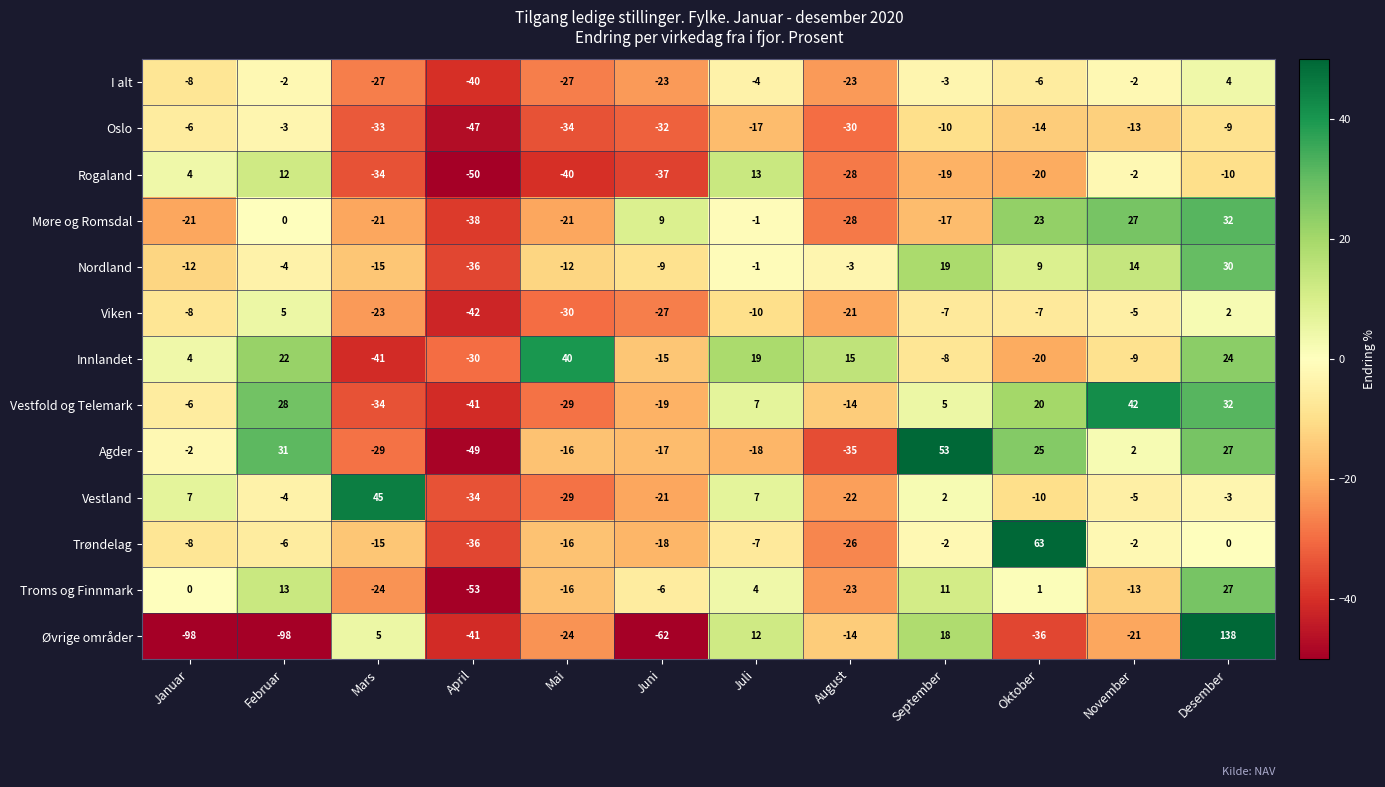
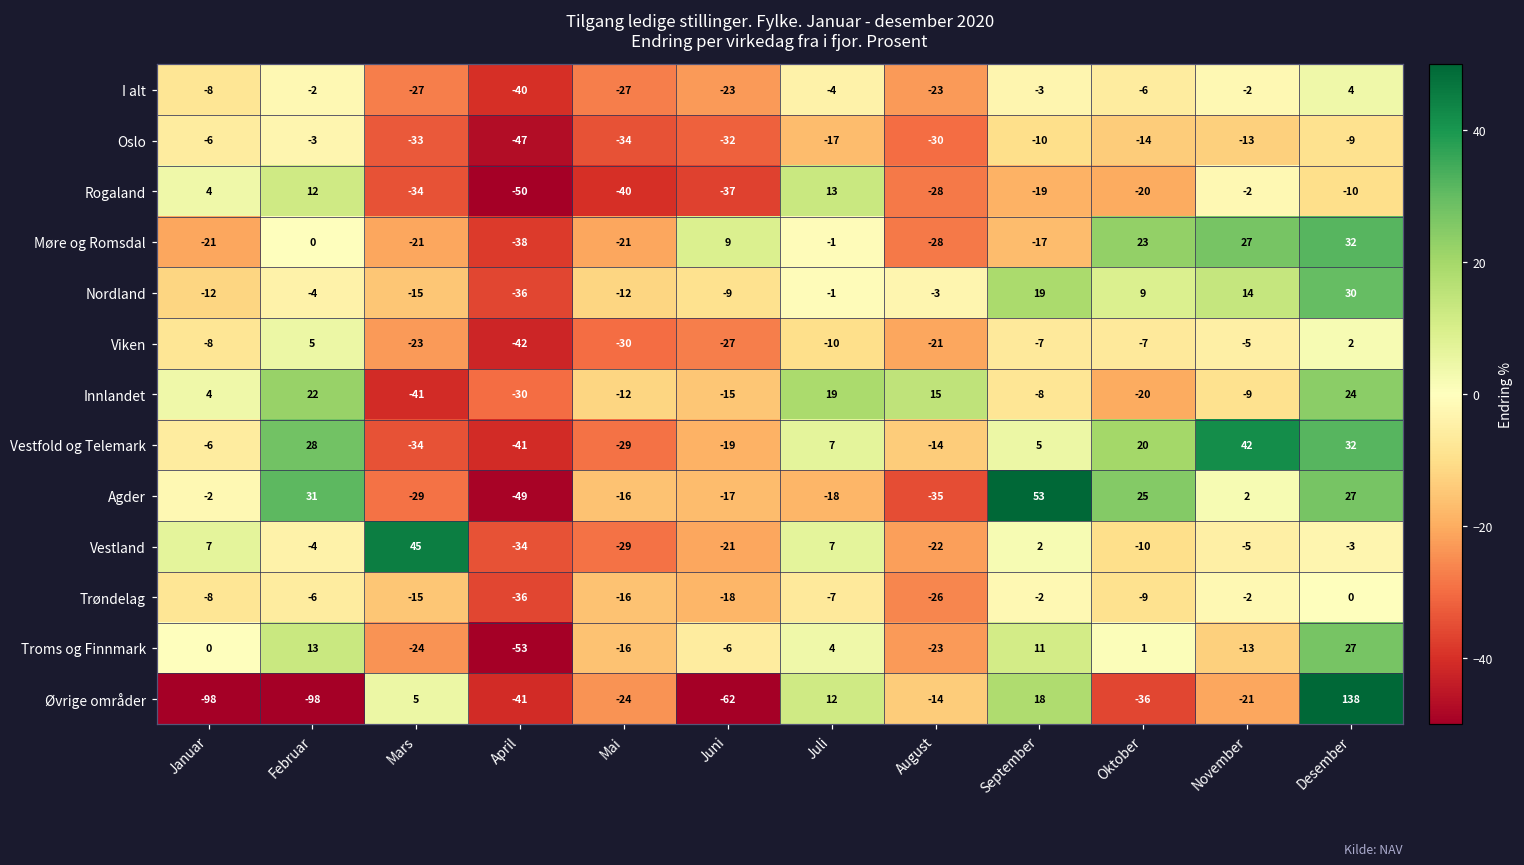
  {
    "I alt": {
      "Januar": -8,
      "Februar": -2,
      "Mars": -27,
      "April": -40,
      "Mai": -27,
      "Juni": -23,
      "Juli": -4,
      "August": -23,
      "September": -3,
      "Oktober": -6,
      "November": -2,
      "Desember": 4
    },
    "Oslo": {
      "Januar": -6,
      "Februar": -3,
      "Mars": -33,
      "April": -47,
      "Mai": -34,
      "Juni": -32,
      "Juli": -17,
      "August": -30,
      "September": -10,
      "Oktober": -14,
      "November": -13,
      "Desember": -9
    },
    "Rogaland": {
      "Januar": 4,
      "Februar": 12,
      "Mars": -34,
      "April": -50,
      "Mai": -40,
      "Juni": -37,
      "Juli": 13,
      "August": -28,
      "September": -19,
      "Oktober": -20,
      "November": -2,
      "Desember": -10
    },
    "Møre og Romsdal": {
      "Januar": -21,
      "Februar": 0,
      "Mars": -21,
      "April": -38,
      "Mai": -21,
      "Juni": 9,
      "Juli": -1,
      "August": -28,
      "September": -17,
      "Oktober": 23,
      "November": 27,
      "Desember": 32
    },
    "Nordland": {
      "Januar": -12,
      "Februar": -4,
      "Mars": -15,
      "April": -36,
      "Mai": -12,
      "Juni": -9,
      "Juli": -1,
      "August": -3,
      "September": 19,
      "Oktober": 9,
      "November": 14,
      "Desember": 30
    },
    "Viken": {
      "Januar": -8,
      "Februar": 5,
      "Mars": -23,
      "April": -42,
      "Mai": -30,
      "Juni": -27,
      "Juli": -10,
      "August": -21,
      "September": -7,
      "Oktober": -7,
      "November": -5,
      "Desember": 2
    },
    "Innlandet": {
      "Januar": 4,
      "Februar": 22,
      "Mars": -41,
      "April": -30,
-     "Mai": 40,
+     "Mai": -12,
      "Juni": -15,
      "Juli": 19,
      "August": 15,
      "September": -8,
      "Oktober": -20,
      "November": -9,
      "Desember": 24
    },
    "Vestfold og Telemark": {
      "Januar": -6,
      "Februar": 28,
      "Mars": -34,
      "April": -41,
      "Mai": -29,
      "Juni": -19,
      "Juli": 7,
      "August": -14,
      "September": 5,
      "Oktober": 20,
      "November": 42,
      "Desember": 32
    },
    "Agder": {
      "Januar": -2,
      "Februar": 31,
      "Mars": -29,
      "April": -49,
      "Mai": -16,
      "Juni": -17,
      "Juli": -18,
      "August": -35,
      "September": 53,
      "Oktober": 25,
      "November": 2,
      "Desember": 27
    },
    "Vestland": {
      "Januar": 7,
      "Februar": -4,
      "Mars": 45,
      "April": -34,
      "Mai": -29,
      "Juni": -21,
      "Juli": 7,
      "August": -22,
      "September": 2,
      "Oktober": -10,
      "November": -5,
      "Desember": -3
    },
    "Trøndelag": {
      "Januar": -8,
      "Februar": -6,
      "Mars": -15,
      "April": -36,
      "Mai": -16,
      "Juni": -18,
      "Juli": -7,
      "August": -26,
      "September": -2,
-     "Oktober": 63,
+     "Oktober": -9,
      "November": -2,
      "Desember": 0
    },
    "Troms og Finnmark": {
      "Januar": 0,
      "Februar": 13,
      "Mars": -24,
      "April": -53,
      "Mai": -16,
      "Juni": -6,
      "Juli": 4,
      "August": -23,
      "September": 11,
      "Oktober": 1,
      "November": -13,
      "Desember": 27
    },
    "Øvrige områder": {
      "Januar": -98,
      "Februar": -98,
      "Mars": 5,
      "April": -41,
      "Mai": -24,
      "Juni": -62,
      "Juli": 12,
      "August": -14,
      "September": 18,
      "Oktober": -36,
      "November": -21,
      "Desember": 138
    }
  }
